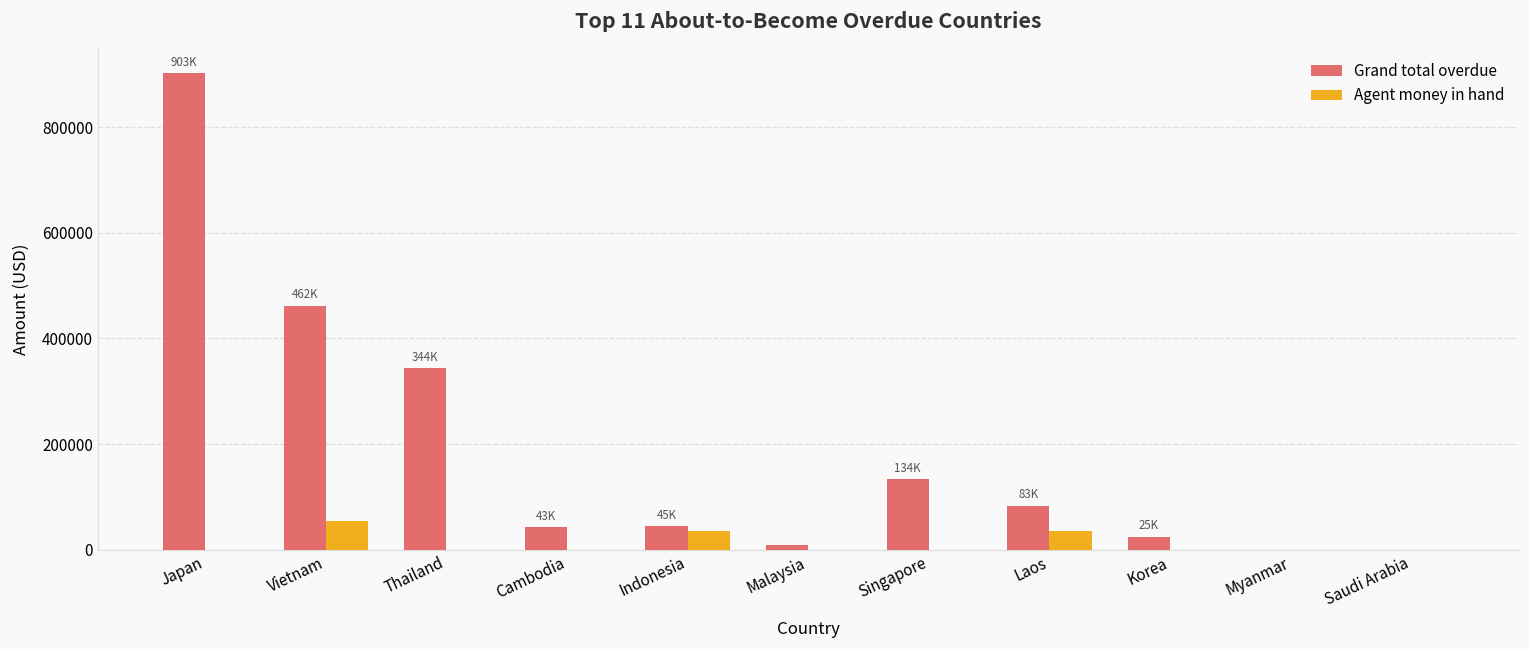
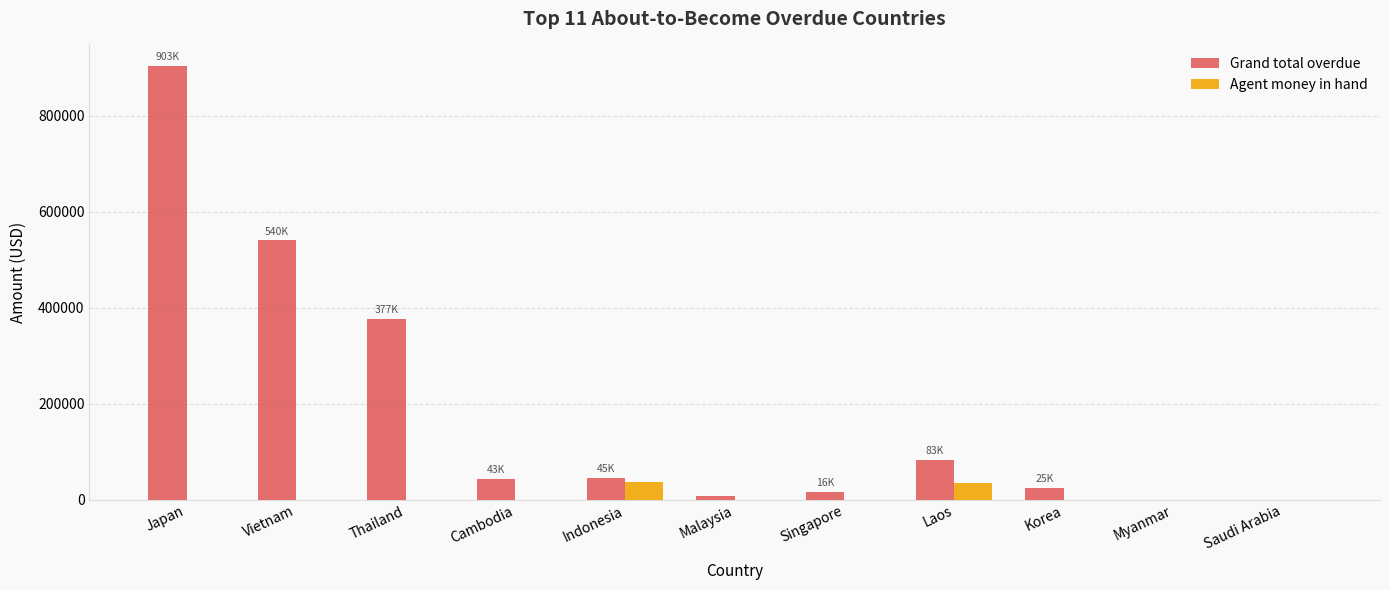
  {
    "Grand total overdue": {
      "Japan": "903K",
-     "Vietnam": "462K",
-     "Thailand": "344K",
+     "Vietnam": "540K",
+     "Thailand": "377K",
      "Cambodia": "43K",
      "Indonesia": "45K",
-     "Singapore": "134K",
+     "Singapore": "16K",
      "Laos": "83K",
      "Korea": "25K"
    },
    "Agent money in hand": {
      "Japan": "0",
-     "Vietnam": "50000",
+     "Vietnam": "0",
      "Thailand": "0",
      "Cambodia": "0",
      "Indonesia": "40000",
      "Singapore": "0",
      "Laos": "30000",
      "Korea": "0",
      "Myanmar": "0",
      "Saudi Arabia": "0"
    }
  }
